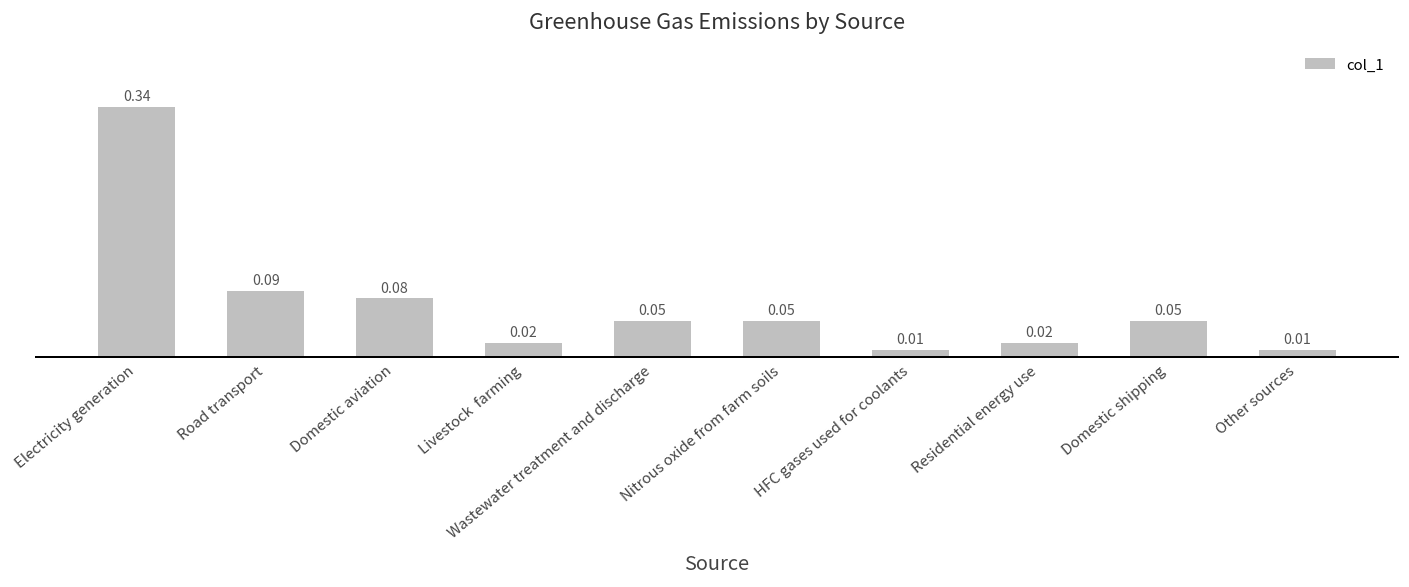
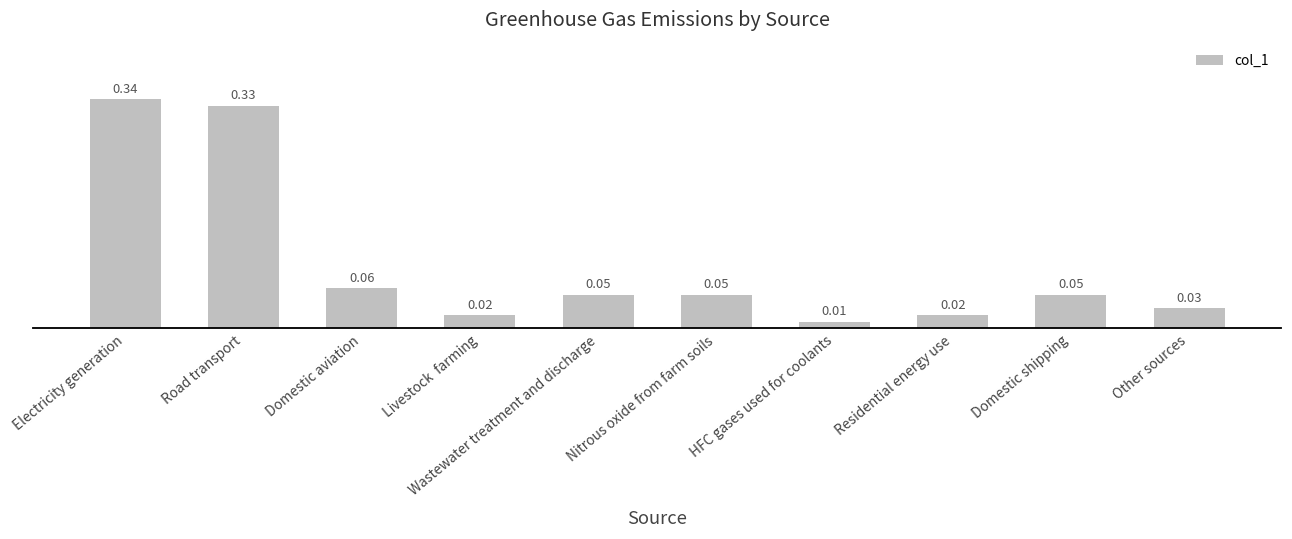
  {
    "Electricity generation": 0.34,
-   "Road transport": 0.09,
-   "Domestic aviation": 0.08,
+   "Road transport": 0.33,
+   "Domestic aviation": 0.06,
    "Livestock farming": 0.02,
    "Wastewater treatment and discharge": 0.05,
    "Nitrous oxide from farm soils": 0.05,
    "HFC gases used for coolants": 0.01,
    "Residential energy use": 0.02,
    "Domestic shipping": 0.05,
-   "Other sources": 0.01
+   "Other sources": 0.03
  }
